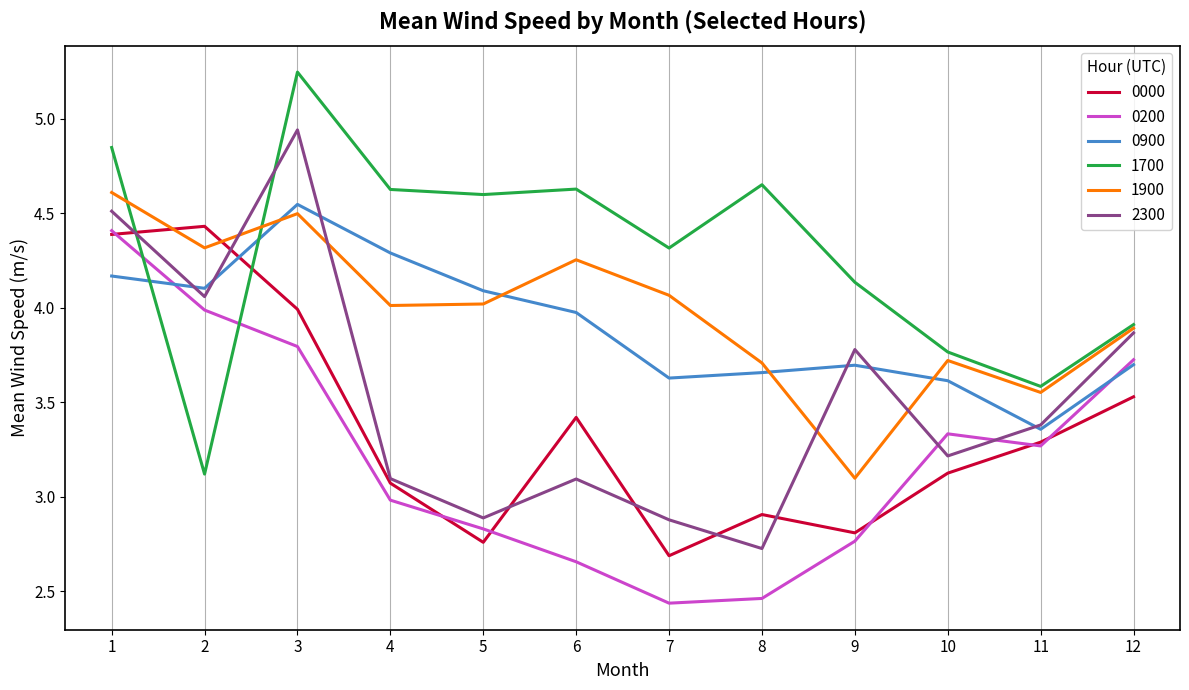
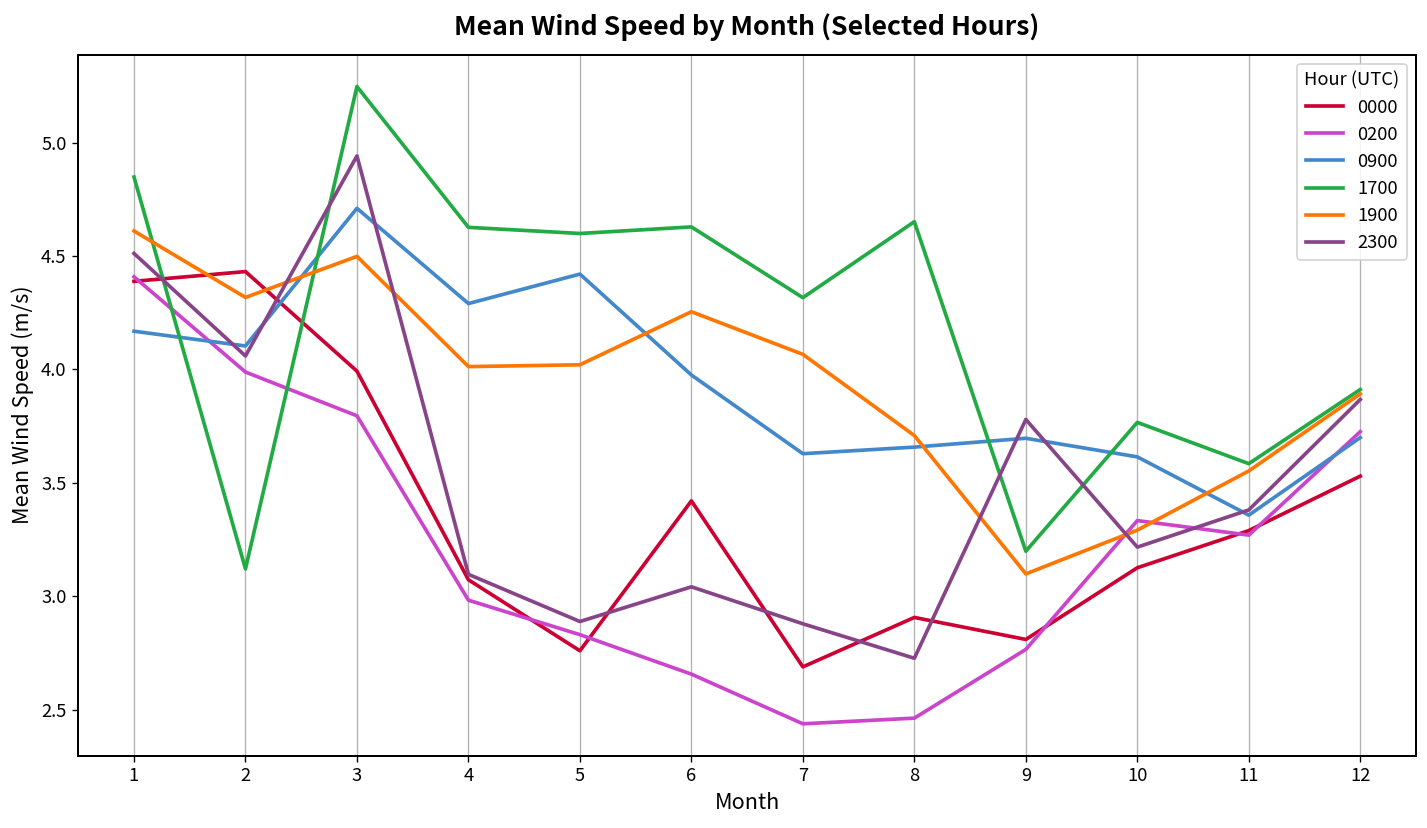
  {
    "0000": {
      "1": 4.39,
      "2": 4.43,
      "3": 3.99,
      "4": 3.07,
      "5": 2.76,
      "6": 3.42,
      "7": 2.69,
      "8": 2.91,
      "9": 2.81,
      "10": 3.13,
      "11": 3.29,
      "12": 3.53
    },
    "0200": {
      "1": 4.41,
      "2": 3.99,
      "3": 3.80,
      "4": 2.98,
      "5": 2.83,
      "6": 2.66,
      "7": 2.44,
      "8": 2.46,
      "9": 2.77,
      "10": 3.33,
      "11": 3.27,
      "12": 3.73
    },
    "0900": {
      "1": 4.17,
      "2": 4.10,
-     "3": 4.55,
+     "3": 4.71,
      "4": 4.29,
-     "5": 4.09,
+     "5": 4.42,
      "6": 3.98,
      "7": 3.63,
      "8": 3.66,
      "9": 3.70,
      "10": 3.61,
      "11": 3.36,
      "12": 3.70
    },
    "1700": {
      "1": 4.85,
      "2": 3.12,
      "3": 5.25,
      "4": 4.63,
      "5": 4.60,
      "6": 4.63,
      "7": 4.32,
      "8": 4.65,
-     "9": 4.14,
+     "9": 3.20,
      "10": 3.77,
      "11": 3.58,
      "12": 3.91
    },
    "1900": {
      "1": 4.61,
      "2": 4.32,
      "3": 4.50,
      "4": 4.01,
      "5": 4.02,
      "6": 4.25,
      "7": 4.07,
      "8": 3.71,
      "9": 3.10,
-     "10": 3.72,
+     "10": 3.29,
      "11": 3.55,
      "12": 3.89
    },
    "2300": {
      "1": 4.51,
      "2": 4.06,
      "3": 4.94,
      "4": 3.10,
      "5": 2.89,
-     "6": 3.09,
+     "6": 3.04,
      "7": 2.88,
      "8": 2.73,
      "9": 3.78,
      "10": 3.22,
      "11": 3.38,
      "12": 3.87
    }
  }
